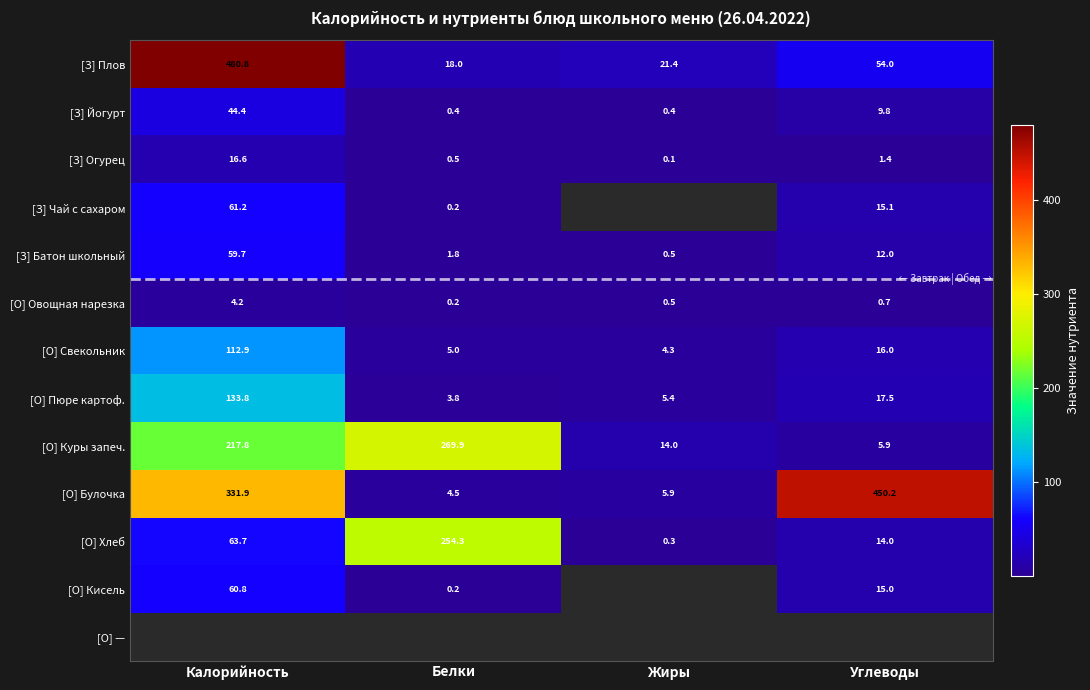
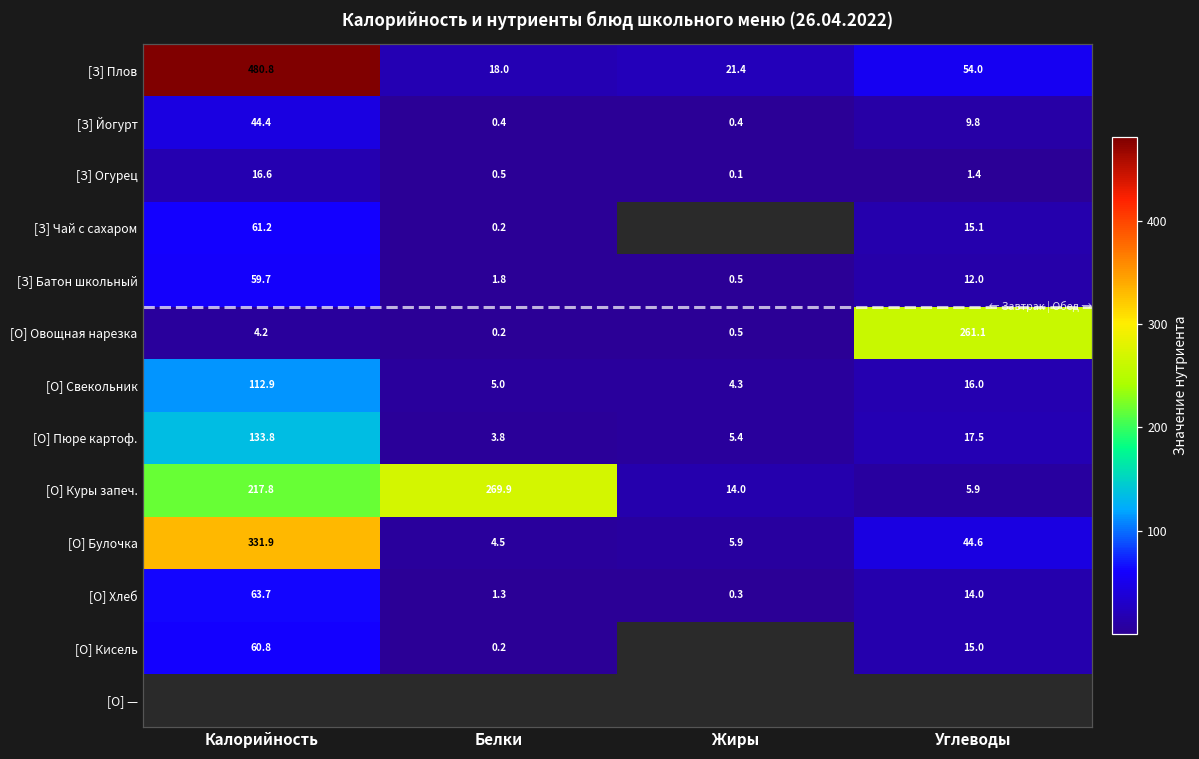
  {
    "[З] Плов": {
      "Калорийность": 480.8,
      "Белки": 18.0,
      "Жиры": 21.4,
      "Углеводы": 54.0
    },
    "[З] Йогурт": {
      "Калорийность": 44.4,
      "Белки": 0.4,
      "Жиры": 0.4,
      "Углеводы": 9.8
    },
    "[З] Огурец": {
      "Калорийность": 16.6,
      "Белки": 0.5,
      "Жиры": 0.1,
      "Углеводы": 1.4
    },
    "[З] Чай с сахаром": {
      "Калорийность": 61.2,
      "Белки": 0.2,
      "Углеводы": 15.1
    },
    "[З] Батон школьный": {
      "Калорийность": 59.7,
      "Белки": 1.8,
      "Жиры": 0.5
    },
    "[О] Овощная нарезка": {
      "Калорийность": 4.2,
      "Белки": 0.2,
      "Жиры": 0.5,
-     "Углеводы": 0.7
+     "Углеводы": 261.1
    },
    "[О] Свекольник": {
      "Калорийность": 112.9,
      "Белки": 5.0,
      "Жиры": 4.3,
      "Углеводы": 16.0
    },
    "[О] Пюре картоф.": {
      "Калорийность": 133.8,
      "Белки": 3.8,
      "Жиры": 5.4,
      "Углеводы": 17.5
    },
    "[О] Куры запеч.": {
      "Калорийность": 217.8,
      "Белки": 269.9,
      "Жиры": 14.0,
      "Углеводы": 5.9
    },
    "[О] Булочка": {
      "Калорийность": 331.9,
      "Белки": 4.5,
      "Жиры": 5.9,
-     "Углеводы": 450.2
+     "Углеводы": 44.6
    },
    "[О] Хлеб": {
      "Калорийность": 63.7,
-     "Белки": 254.3,
+     "Белки": 1.3,
      "Жиры": 0.3,
      "Углеводы": 14.0
    },
    "[О] Кисель": {
      "Калорийность": 60.8,
      "Белки": 0.2,
      "Углеводы": 15.0
    }
  }
